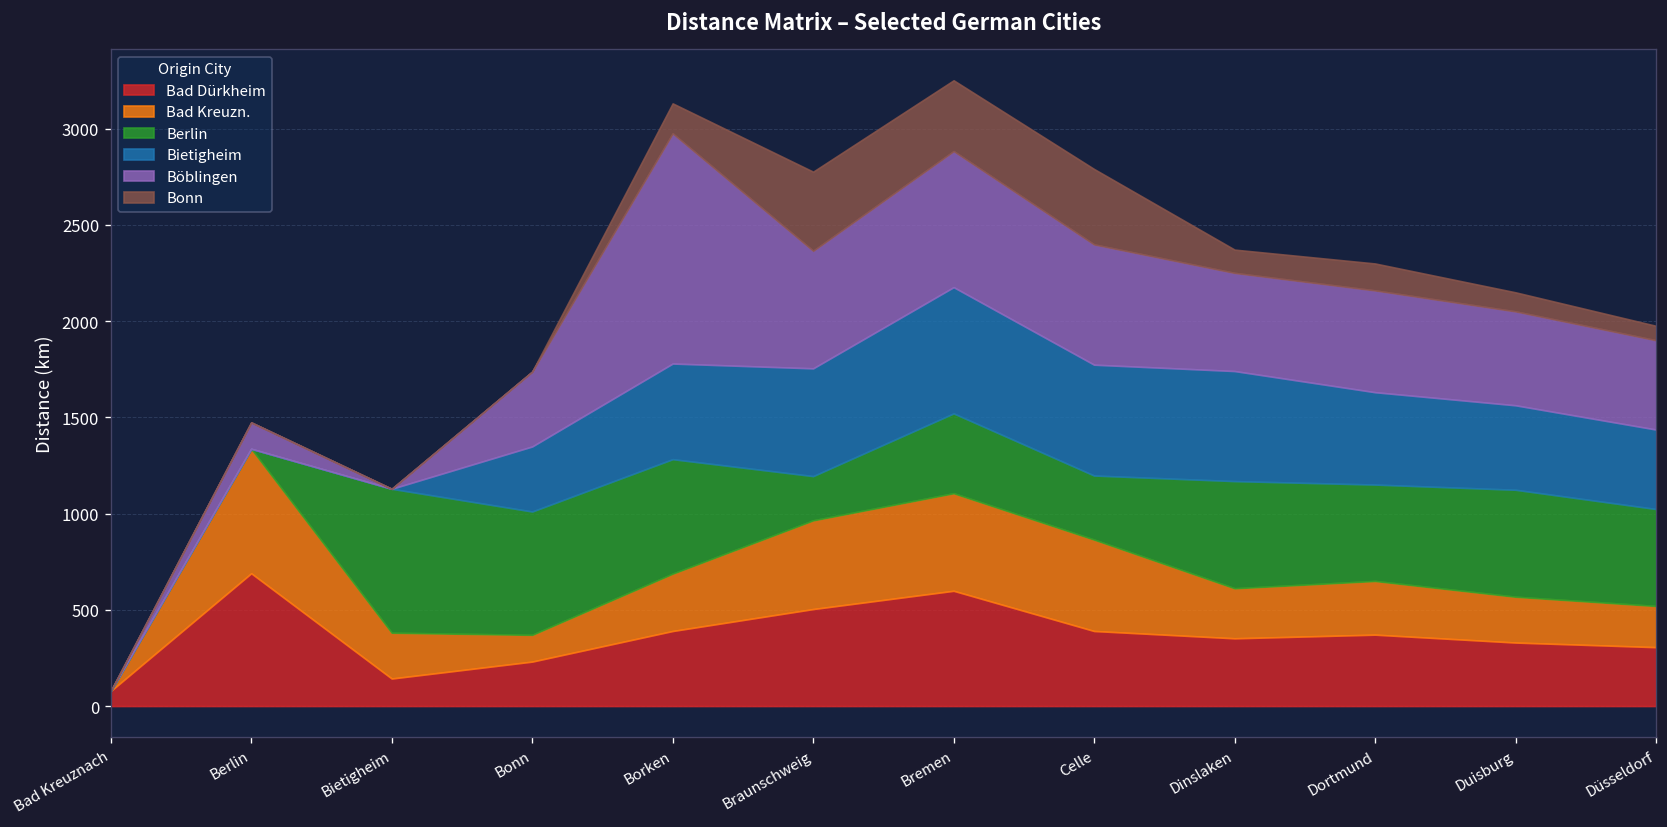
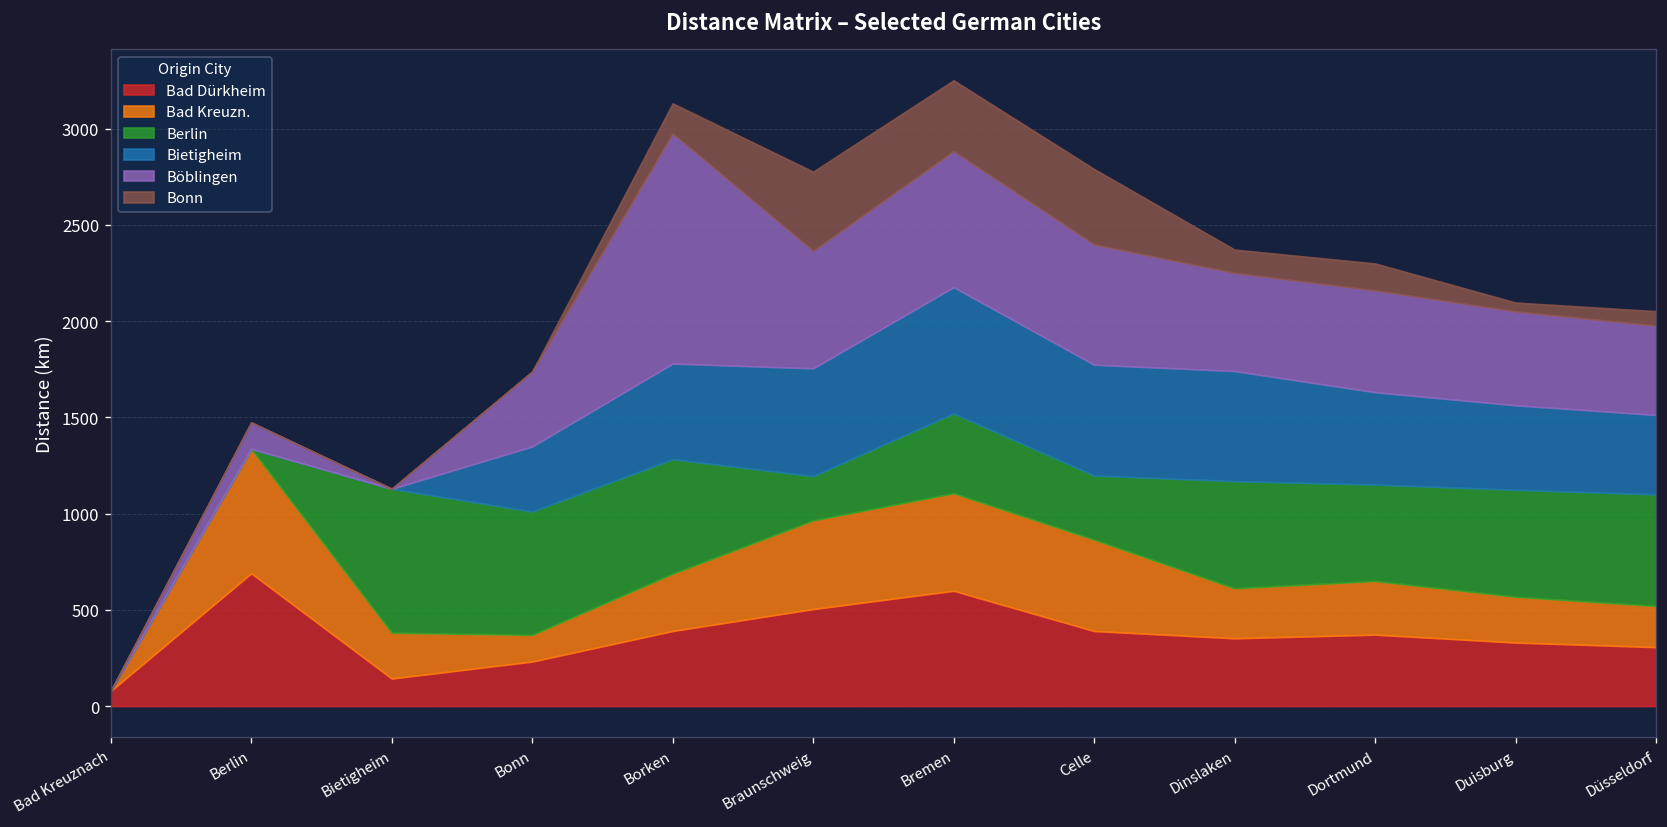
  {
    "Bad Dürkheim": {
      "Berlin": 690,
      "Bietigheim": 140,
      "Bonn": 230,
      "Borken": 390,
      "Braunschweig": 500,
      "Bremen": 600,
      "Celle": 390,
      "Dinslaken": 350,
      "Dortmund": 370,
      "Duisburg": 330,
      "Düsseldorf": 310
    },
    "Bad Kreuzn.": {
      "Bietigheim": 240,
      "Bonn": 140,
      "Borken": 300,
      "Braunschweig": 460,
      "Bremen": 510,
      "Celle": 480,
      "Dinslaken": 260,
      "Dortmund": 280,
      "Duisburg": 240,
      "Düsseldorf": 210
    },
    "Berlin": {
      "Bonn": 640,
      "Borken": 600,
      "Braunschweig": 230,
      "Bremen": 420,
      "Celle": 330,
      "Dinslaken": 560,
      "Dortmund": 500,
      "Duisburg": 560,
-     "Düsseldorf": 500
+     "Düsseldorf": 580
    },
    "Bietigheim": {
      "Bonn": 340,
      "Borken": 500,
      "Braunschweig": 560,
      "Bremen": 660,
      "Celle": 580,
      "Dinslaken": 570,
      "Dortmund": 480,
      "Duisburg": 440,
      "Düsseldorf": 410
    },
    "Böblingen": {
      "Borken": 1200,
      "Braunschweig": 610,
      "Bremen": 710,
      "Celle": 630,
      "Dinslaken": 510,
      "Dortmund": 530,
      "Duisburg": 490,
      "Düsseldorf": 460
    },
    "Bonn": {
      "Borken": 160,
      "Braunschweig": 410,
      "Bremen": 370,
      "Celle": 390,
      "Dinslaken": 120,
      "Dortmund": 140,
-     "Duisburg": 100,
+     "Duisburg": 50,
      "Düsseldorf": 80
    }
  }
